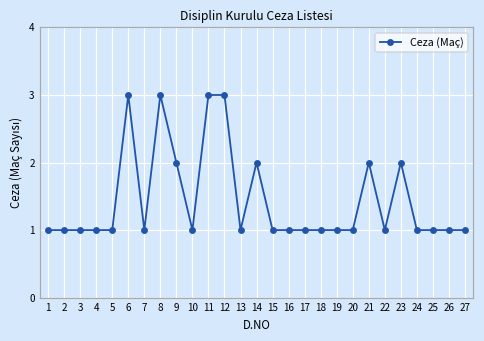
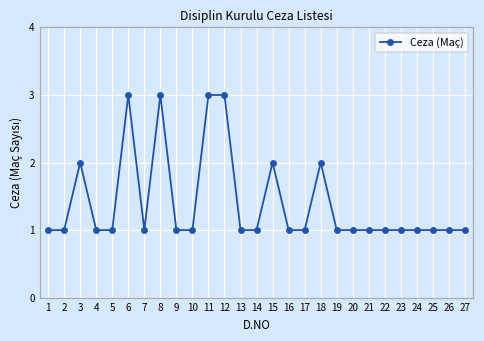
  {
    "1": 1,
    "2": 1,
-   "3": 1,
+   "3": 2,
    "4": 1,
    "5": 1,
    "6": 3,
    "7": 1,
    "8": 3,
-   "9": 2,
+   "9": 1,
    "10": 1,
    "11": 3,
    "12": 3,
    "13": 1,
-   "14": 2,
-   "15": 1,
+   "14": 1,
+   "15": 2,
    "16": 1,
    "17": 1,
-   "18": 1,
+   "18": 2,
    "19": 1,
    "20": 1,
-   "21": 2,
+   "21": 1,
    "22": 1,
-   "23": 2,
+   "23": 1,
    "24": 1,
    "25": 1,
    "26": 1,
    "27": 1
  }
